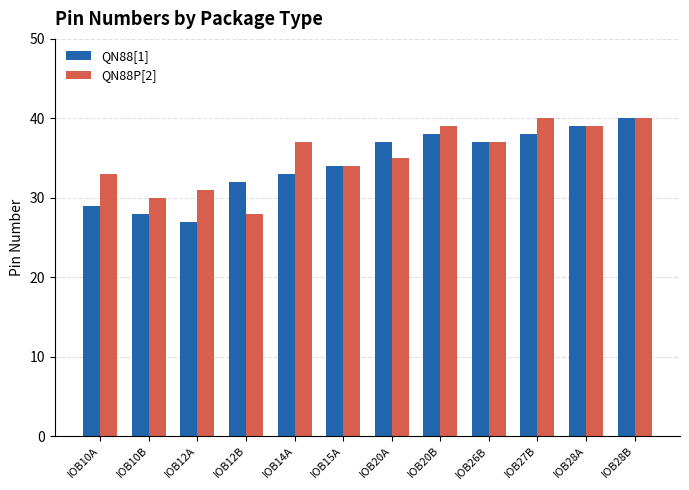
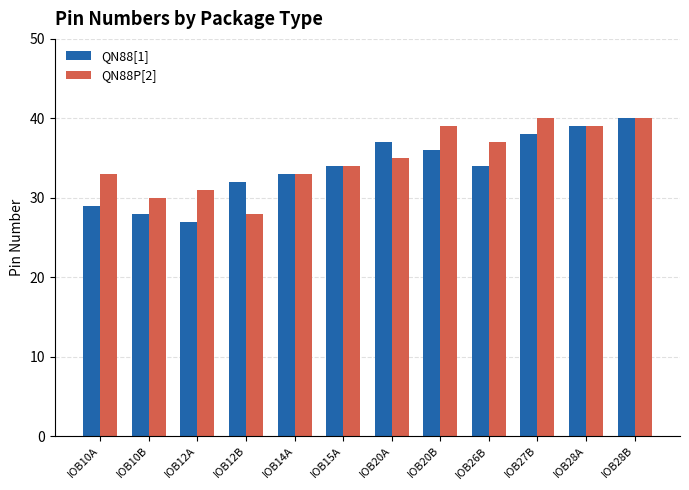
  {
    "QN88[1]": {
      "IOB10A": 29,
      "IOB10B": 28,
      "IOB12A": 27,
      "IOB12B": 32,
      "IOB14A": 33,
      "IOB15A": 34,
      "IOB20A": 37,
-     "IOB20B": 38,
-     "IOB26B": 37,
+     "IOB20B": 36,
+     "IOB26B": 34,
      "IOB27B": 38,
      "IOB28A": 39,
      "IOB28B": 40
    },
    "QN88P[2]": {
      "IOB10A": 33,
      "IOB10B": 30,
      "IOB12A": 31,
      "IOB12B": 28,
-     "IOB14A": 37,
+     "IOB14A": 33,
      "IOB15A": 34,
      "IOB20A": 35,
      "IOB20B": 39,
      "IOB26B": 37,
      "IOB27B": 40,
      "IOB28A": 39,
      "IOB28B": 40
    }
  }
